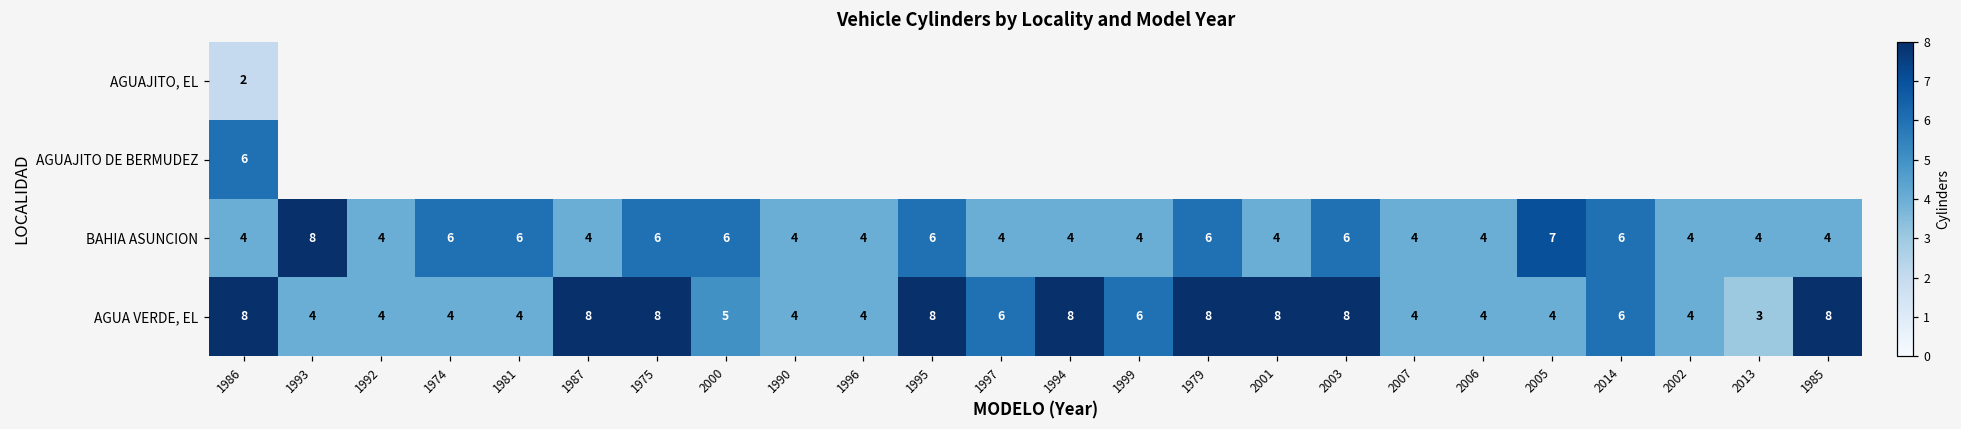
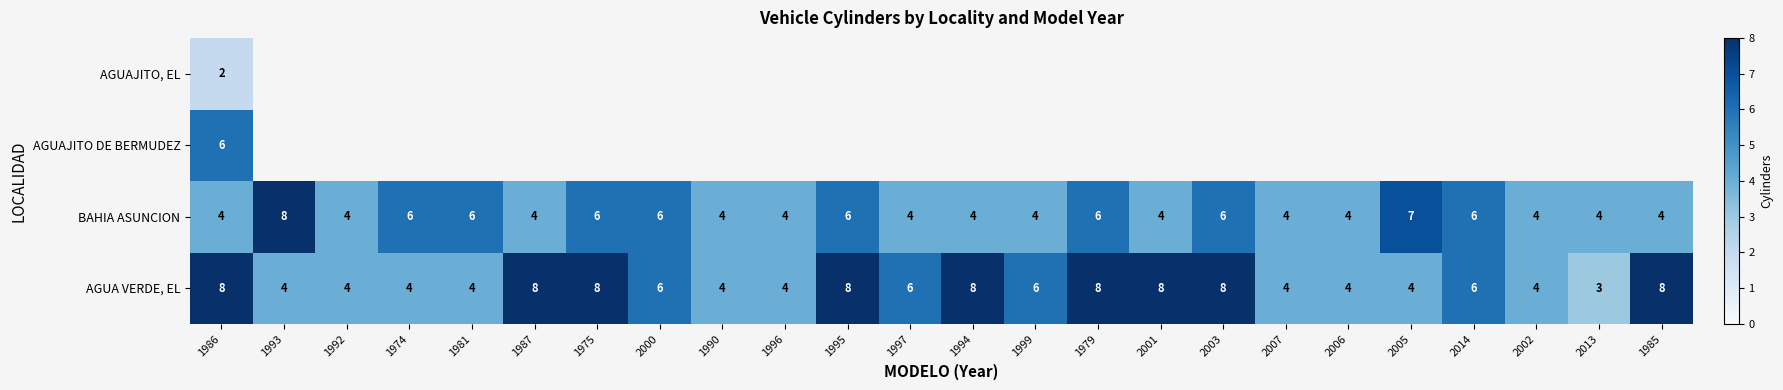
  {
    "AGUAJITO, EL": {
      "1986": 2
    },
    "AGUAJITO DE BERMUDEZ": {
      "1986": 6
    },
    "BAHIA ASUNCION": {
      "1986": 4,
      "1993": 8,
      "1992": 4,
      "1974": 6,
      "1981": 6,
      "1987": 4,
      "1975": 6,
      "2000": 6,
      "1990": 4,
      "1996": 4,
      "1995": 6,
      "1997": 4,
      "1994": 4,
      "1999": 4,
      "1979": 6,
      "2001": 4,
      "2003": 6,
      "2007": 4,
      "2006": 4,
      "2005": 7,
      "2014": 6,
      "2002": 4,
      "2013": 4,
      "1985": 4
    },
    "AGUA VERDE, EL": {
      "1986": 8,
      "1993": 4,
      "1992": 4,
      "1974": 4,
      "1981": 4,
      "1987": 8,
      "1975": 8,
-     "2000": 5,
+     "2000": 6,
      "1990": 4,
      "1996": 4,
      "1995": 8,
      "1997": 6,
      "1994": 8,
      "1999": 6,
      "1979": 8,
      "2001": 8,
      "2003": 8,
      "2007": 4,
      "2006": 4,
      "2005": 4,
      "2014": 6,
      "2002": 4,
      "2013": 3,
      "1985": 8
    }
  }
